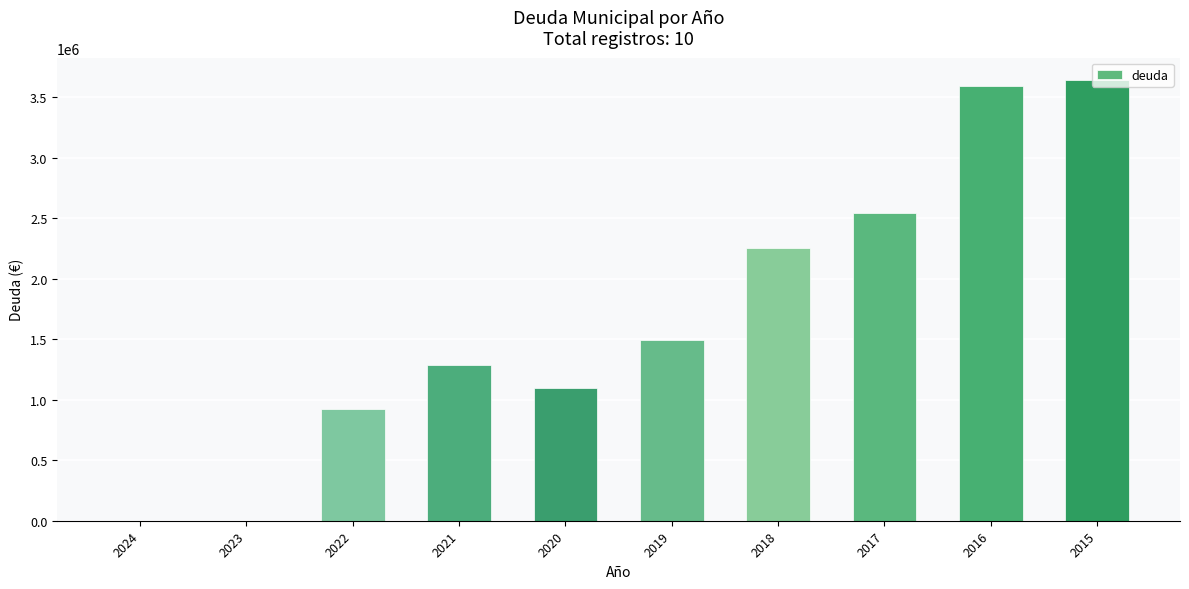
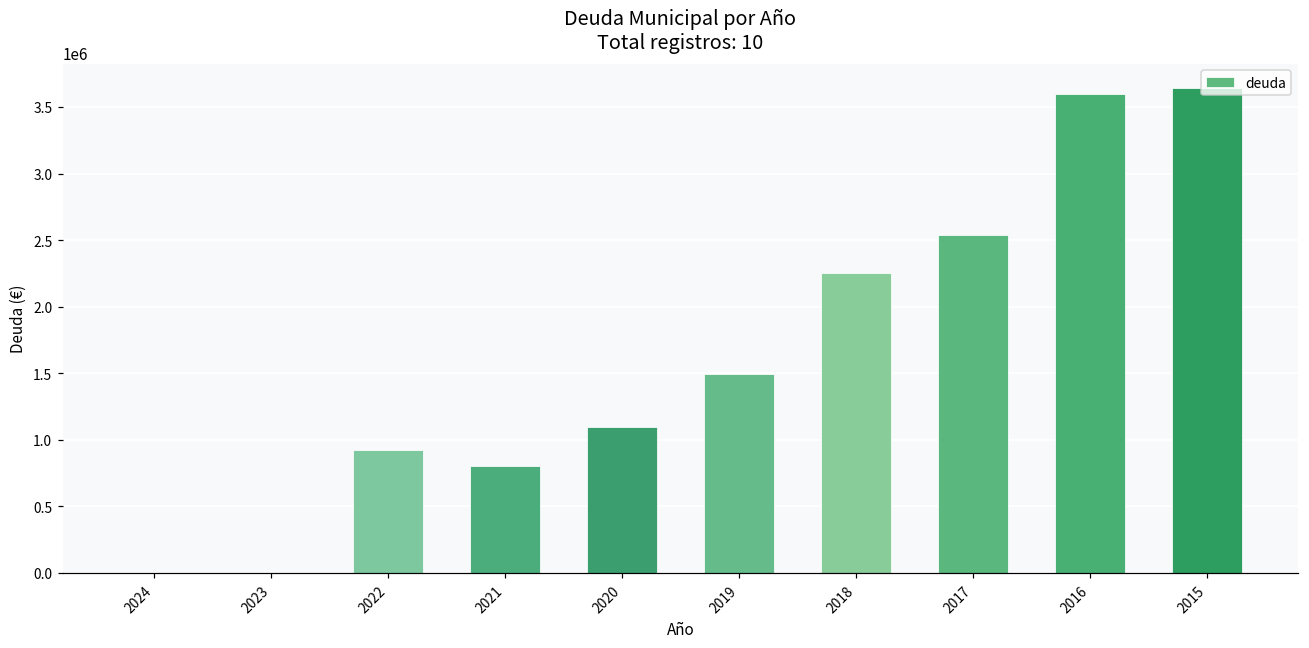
  {
    "2024": 0,
    "2022": 920000,
-   "2021": 1290000,
+   "2021": 800000,
    "2020": 1100000,
    "2019": 1490000,
    "2018": 2250000,
    "2017": 2540000,
    "2016": 3600000
  }
